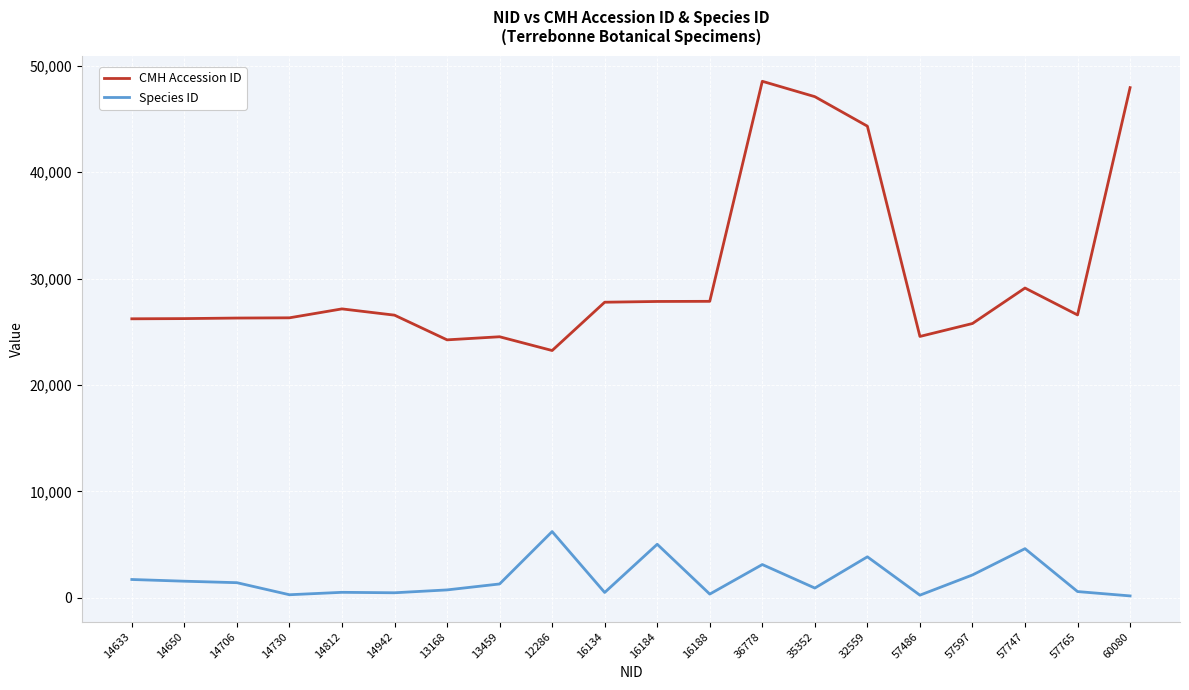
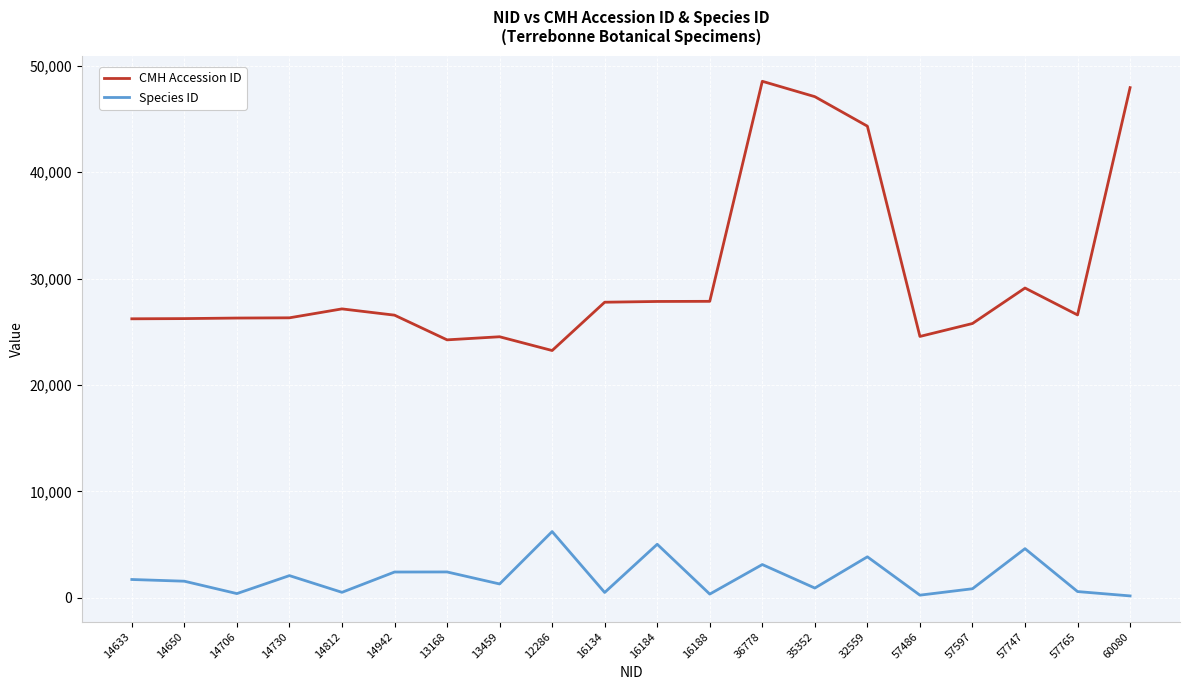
  {
    "CMH Accession ID": {
      "14633": "26,200",
      "14650": "26,200",
      "14706": "26,300",
      "14730": "26,300",
      "14812": "27,200",
      "14942": "26,600",
      "13168": "24,200",
      "13459": "24,500",
      "12286": "23,200",
      "16134": "27,800",
      "16184": "27,900",
      "16188": "27,900",
      "36778": "48,500",
      "35352": "47,100",
      "32559": "44,300",
      "57486": "24,600",
      "57597": "25,800",
      "57747": "29,100",
      "57765": "26,600",
      "60080": "48,000"
    },
    "Species ID": {
      "14633": "1,700",
      "14650": "1,600",
-     "14706": "1,400",
-     "14730": "300",
+     "14706": "400",
+     "14730": "2,100",
      "14812": "500",
-     "14942": "500",
-     "13168": "700",
+     "14942": "2,400",
+     "13168": "2,400",
      "13459": "1,300",
      "12286": "6,200",
      "16134": "500",
      "16184": "5,000",
      "16188": "400",
      "36778": "3,100",
      "35352": "900",
      "32559": "3,900",
      "57486": "300",
-     "57597": "2,100",
+     "57597": "900",
      "57747": "4,600",
      "57765": "600",
      "60080": "200"
    }
  }
